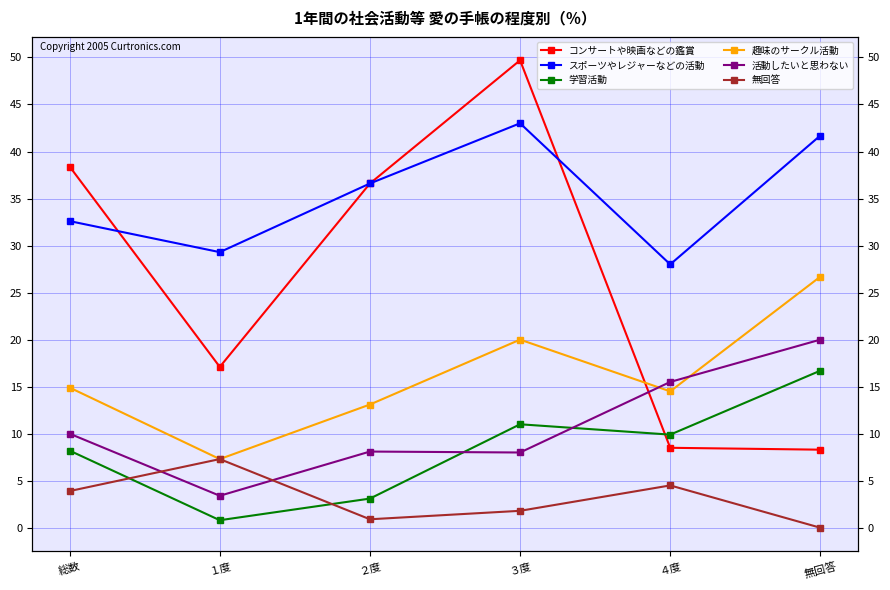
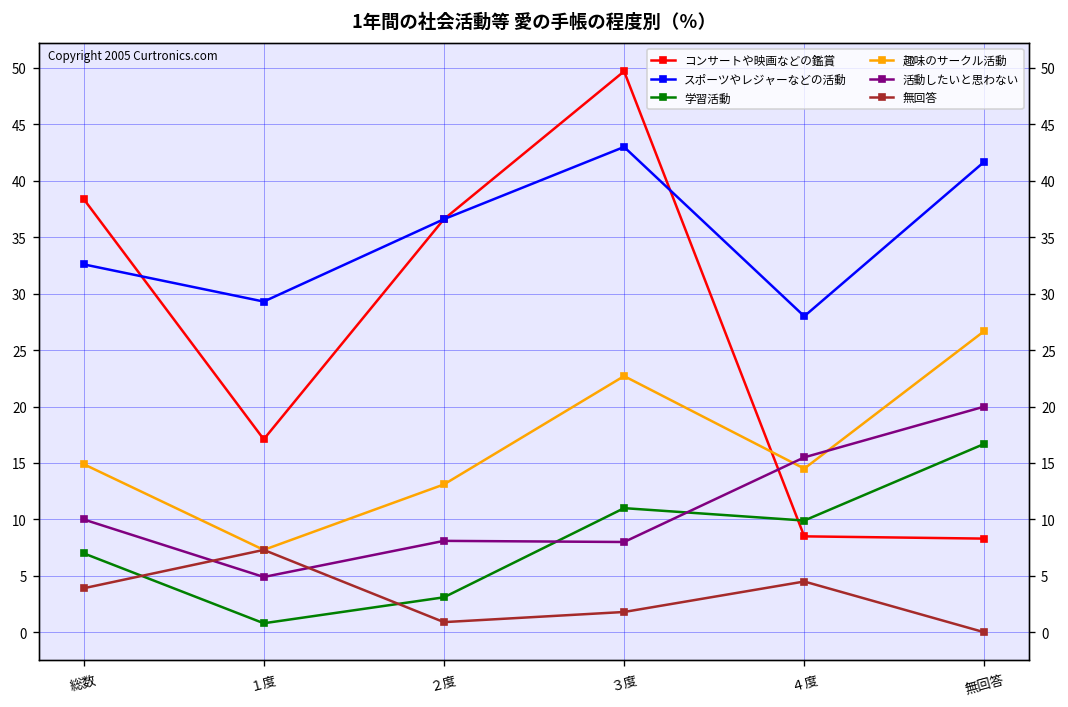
  {
    "コンサートや映画などの鑑賞": {
      "総数": 38,
      "１度": 17,
      "３度": 50,
      "４度": 9,
      "無回答": 8
    },
    "スポーツやレジャーなどの活動": {
      "総数": 33,
      "１度": 29,
      "３度": 43,
      "４度": 28,
      "無回答": 42
    },
    "学習活動": {
-     "総数": 8,
+     "総数": 7,
      "１度": 1,
      "２度": 3,
      "３度": 11,
      "４度": 10,
      "無回答": 17
    },
    "趣味のサークル活動": {
      "総数": 15,
      "２度": 13,
-     "３度": 20,
+     "３度": 23,
      "４度": 15,
      "無回答": 27
    },
    "活動したいと思わない": {
      "総数": 10,
-     "１度": 3,
+     "１度": 5,
      "２度": 8,
      "３度": 8,
      "４度": 16,
      "無回答": 20
    },
    "無回答": {
      "総数": 4,
      "２度": 1,
      "３度": 2,
      "４度": 5,
      "無回答": 0
    }
  }
